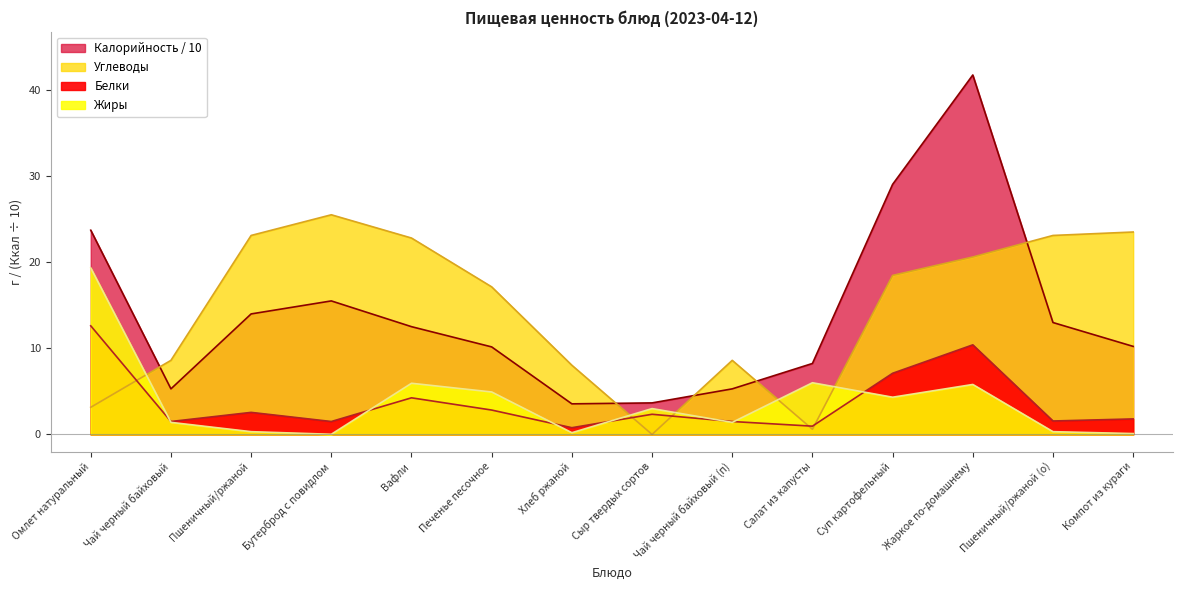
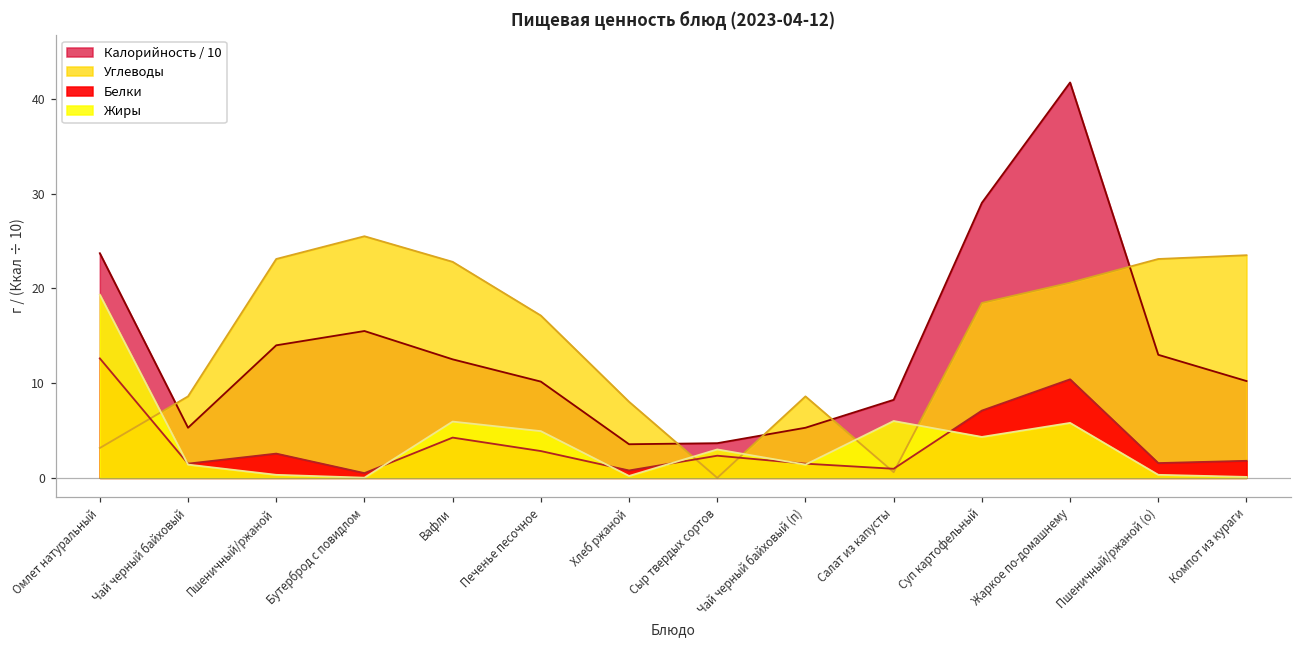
  {
    "Калорийность / 10": {
      "Омлет натуральный": 24,
      "Чай черный байховый": 5,
      "Пшеничный/ржаной": 14,
      "Бутерброд с повидлом": 16,
      "Вафли": 13,
      "Печенье песочное": 10,
      "Хлеб ржаной": 4,
      "Сыр твердых сортов": 4,
      "Чай черный байховый (п)": 5,
      "Салат из капусты": 8,
      "Суп картофельный": 29,
      "Жаркое по-домашнему": 42,
      "Пшеничный/ржаной (о)": 13,
      "Компот из кураги": 10
    },
    "Белки": {
      "Омлет натуральный": 13,
      "Пшеничный/ржаной": 3,
-     "Бутерброд с повидлом": 2,
+     "Бутерброд с повидлом": 1,
      "Вафли": 4,
      "Печенье песочное": 3,
      "Хлеб ржаной": 1,
      "Сыр твердых сортов": 2,
      "Салат из капусты": 1,
      "Суп картофельный": 7,
      "Жаркое по-домашнему": 10,
      "Пшеничный/ржаной (о)": 2,
      "Компот из кураги": 2
    }
  }
